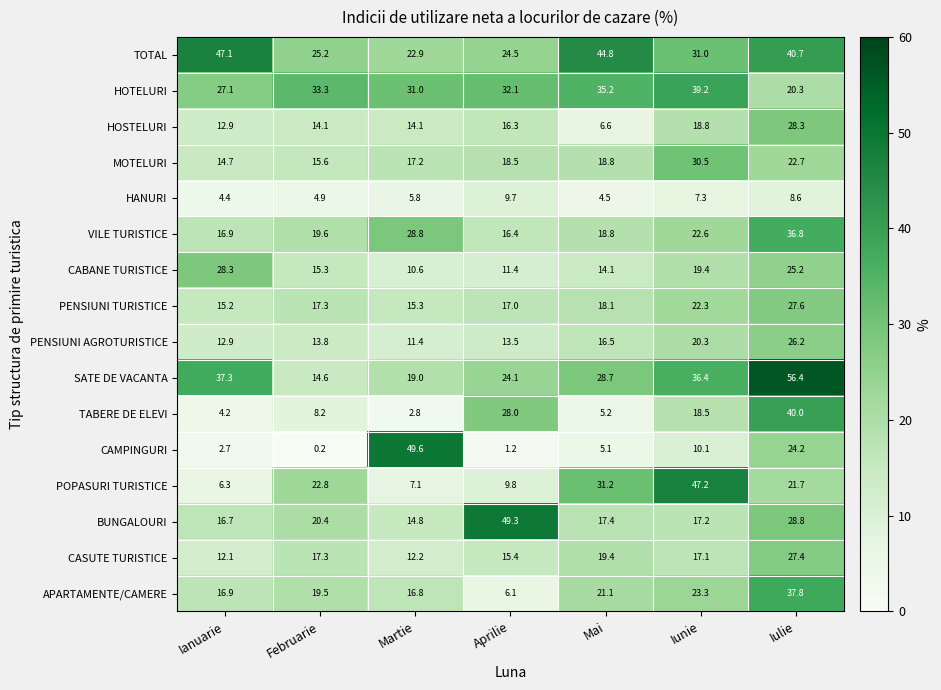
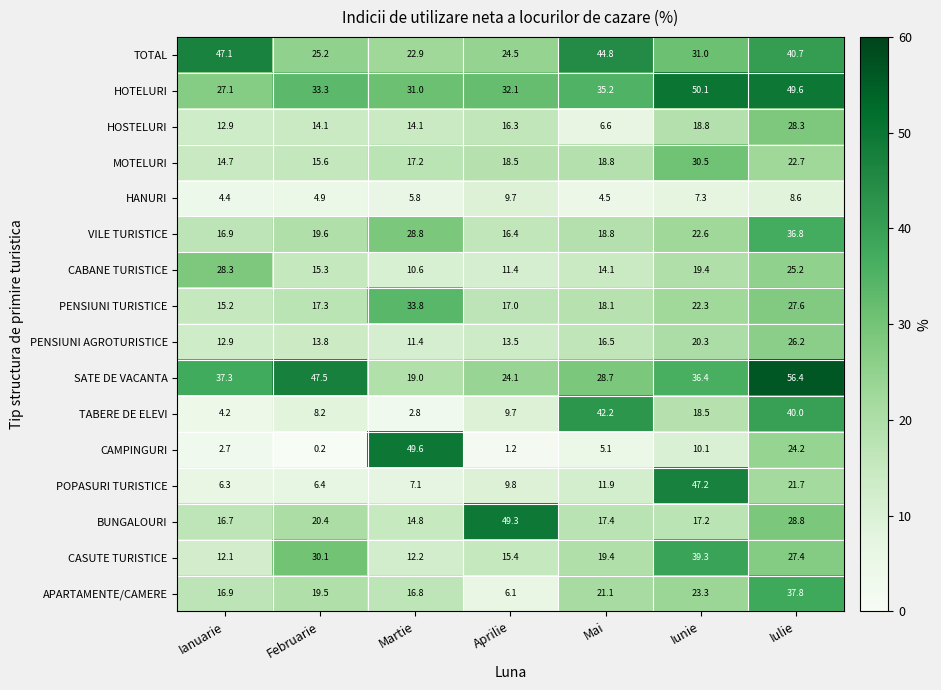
  {
    "TOTAL": {
      "Ianuarie": 47.1,
      "Februarie": 25.2,
      "Martie": 22.9,
      "Aprilie": 24.5,
      "Mai": 44.8,
      "Iunie": 31.0,
      "Iulie": 40.7
    },
    "HOTELURI": {
      "Ianuarie": 27.1,
      "Februarie": 33.3,
      "Martie": 31.0,
      "Aprilie": 32.1,
      "Mai": 35.2,
-     "Iunie": 39.2,
-     "Iulie": 20.3
+     "Iunie": 50.1,
+     "Iulie": 49.6
    },
    "HOSTELURI": {
      "Ianuarie": 12.9,
      "Februarie": 14.1,
      "Martie": 14.1,
      "Aprilie": 16.3,
      "Mai": 6.6,
      "Iunie": 18.8,
      "Iulie": 28.3
    },
    "MOTELURI": {
      "Ianuarie": 14.7,
      "Februarie": 15.6,
      "Martie": 17.2,
      "Aprilie": 18.5,
      "Mai": 18.8,
      "Iunie": 30.5,
      "Iulie": 22.7
    },
    "HANURI": {
      "Ianuarie": 4.4,
      "Februarie": 4.9,
      "Martie": 5.8,
      "Aprilie": 9.7,
      "Mai": 4.5,
      "Iunie": 7.3,
      "Iulie": 8.6
    },
    "VILE TURISTICE": {
      "Ianuarie": 16.9,
      "Februarie": 19.6,
      "Martie": 28.8,
      "Aprilie": 16.4,
      "Mai": 18.8,
      "Iunie": 22.6,
      "Iulie": 36.8
    },
    "CABANE TURISTICE": {
      "Ianuarie": 28.3,
      "Februarie": 15.3,
      "Martie": 10.6,
      "Aprilie": 11.4,
      "Mai": 14.1,
      "Iunie": 19.4,
      "Iulie": 25.2
    },
    "PENSIUNI TURISTICE": {
      "Ianuarie": 15.2,
      "Februarie": 17.3,
-     "Martie": 15.3,
+     "Martie": 33.8,
      "Aprilie": 17.0,
      "Mai": 18.1,
      "Iunie": 22.3,
      "Iulie": 27.6
    },
    "PENSIUNI AGROTURISTICE": {
      "Ianuarie": 12.9,
      "Februarie": 13.8,
      "Martie": 11.4,
      "Aprilie": 13.5,
      "Mai": 16.5,
      "Iunie": 20.3,
      "Iulie": 26.2
    },
    "SATE DE VACANTA": {
      "Ianuarie": 37.3,
-     "Februarie": 14.6,
+     "Februarie": 47.5,
      "Martie": 19.0,
      "Aprilie": 24.1,
      "Mai": 28.7,
      "Iunie": 36.4,
      "Iulie": 56.4
    },
    "TABERE DE ELEVI": {
      "Ianuarie": 4.2,
      "Februarie": 8.2,
      "Martie": 2.8,
-     "Aprilie": 28.0,
-     "Mai": 5.2,
+     "Aprilie": 9.7,
+     "Mai": 42.2,
      "Iunie": 18.5,
      "Iulie": 40.0
    },
    "CAMPINGURI": {
      "Ianuarie": 2.7,
      "Februarie": 0.2,
      "Martie": 49.6,
      "Aprilie": 1.2,
      "Mai": 5.1,
      "Iunie": 10.1,
      "Iulie": 24.2
    },
    "POPASURI TURISTICE": {
      "Ianuarie": 6.3,
-     "Februarie": 22.8,
+     "Februarie": 6.4,
      "Martie": 7.1,
      "Aprilie": 9.8,
-     "Mai": 31.2,
+     "Mai": 11.9,
      "Iunie": 47.2,
      "Iulie": 21.7
    },
    "BUNGALOURI": {
      "Ianuarie": 16.7,
      "Februarie": 20.4,
      "Martie": 14.8,
      "Aprilie": 49.3,
      "Mai": 17.4,
      "Iunie": 17.2,
      "Iulie": 28.8
    },
    "CASUTE TURISTICE": {
      "Ianuarie": 12.1,
-     "Februarie": 17.3,
+     "Februarie": 30.1,
      "Martie": 12.2,
      "Aprilie": 15.4,
      "Mai": 19.4,
-     "Iunie": 17.1,
+     "Iunie": 39.3,
      "Iulie": 27.4
    },
    "APARTAMENTE/CAMERE": {
      "Ianuarie": 16.9,
      "Februarie": 19.5,
      "Martie": 16.8,
      "Aprilie": 6.1,
      "Mai": 21.1,
      "Iunie": 23.3,
      "Iulie": 37.8
    }
  }
